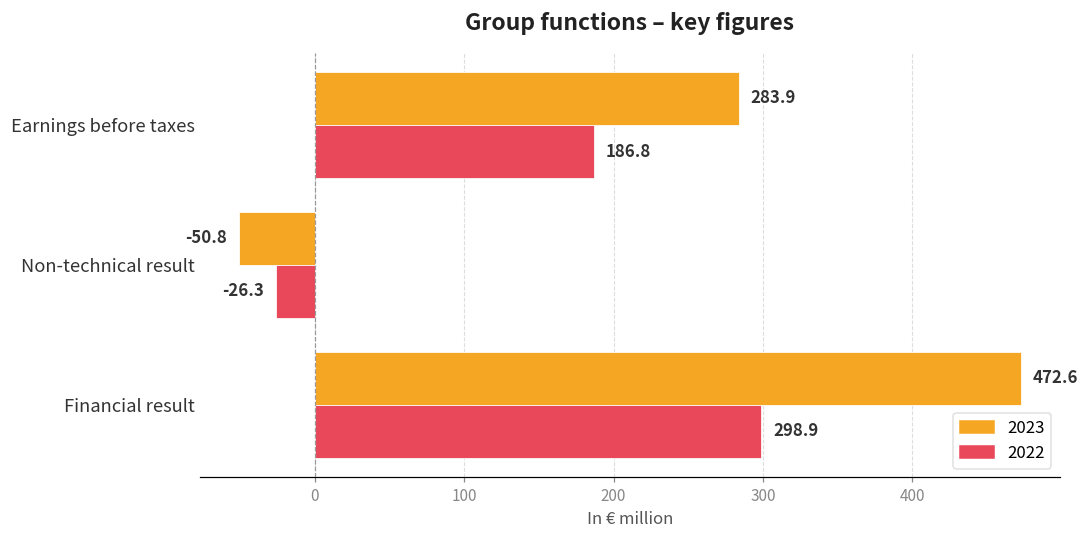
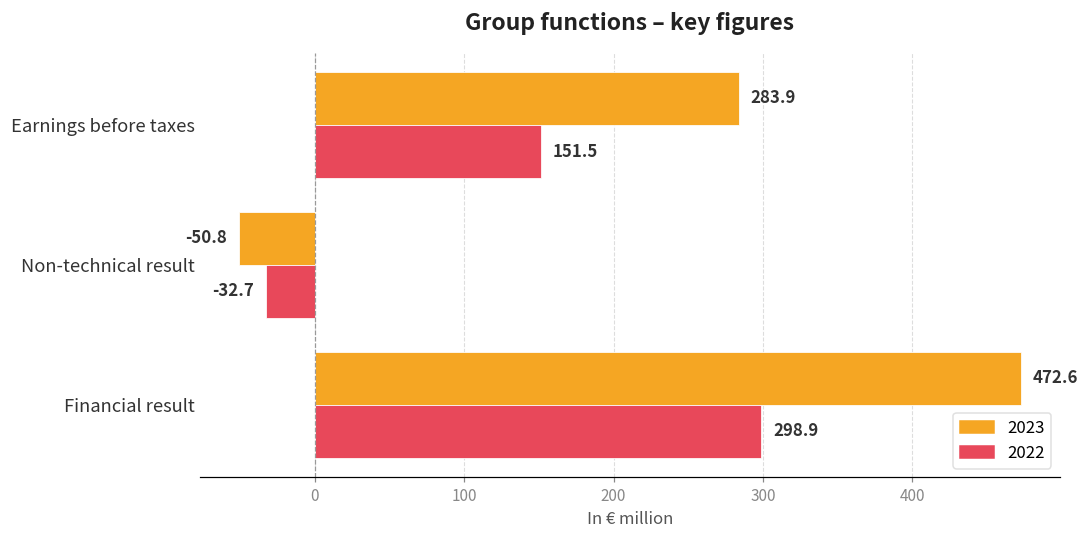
  {
    "2023": {
      "Earnings before taxes": 283.9,
      "Non-technical result": -50.8,
      "Financial result": 472.6
    },
    "2022": {
-     "Earnings before taxes": 186.8,
-     "Non-technical result": -26.3,
+     "Earnings before taxes": 151.5,
+     "Non-technical result": -32.7,
      "Financial result": 298.9
    }
  }
